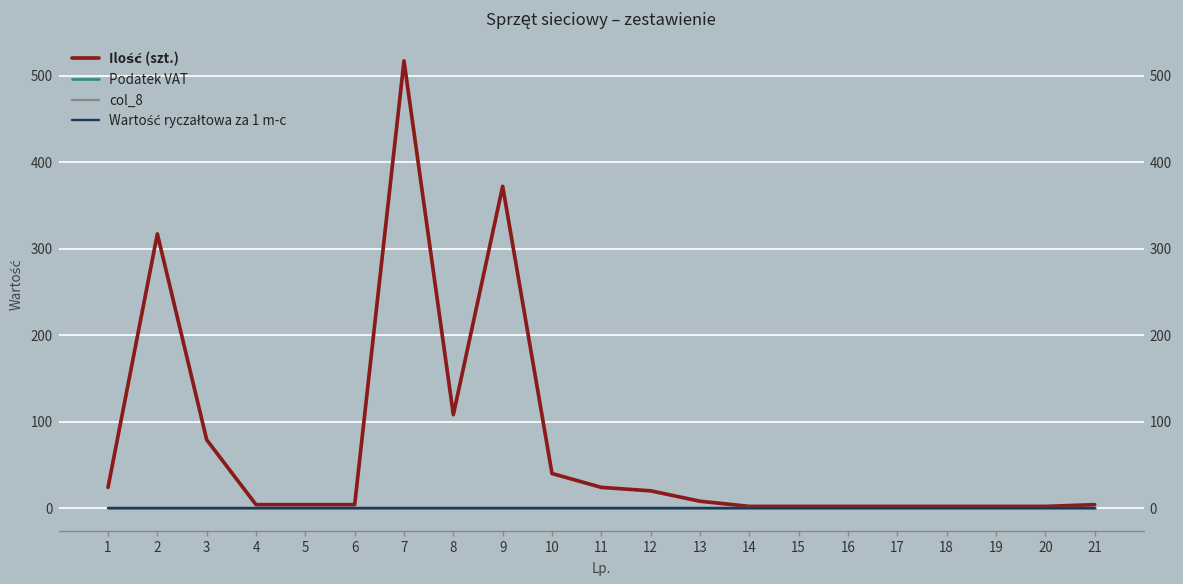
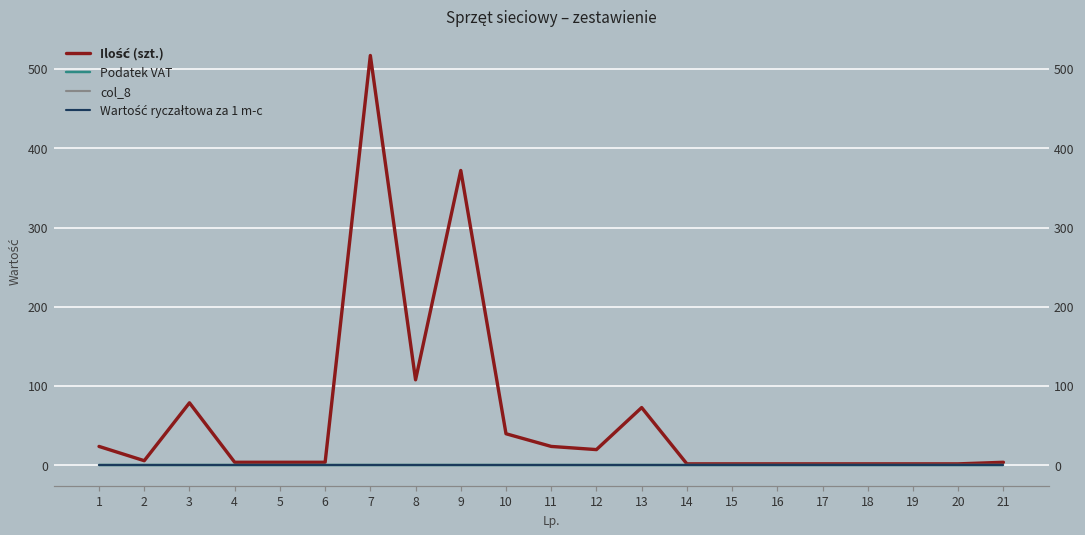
  {
    "Ilość (szt.)": {
      "1": 20,
-     "2": 320,
+     "2": 10,
      "3": 80,
      "4": 0,
      "5": 0,
      "6": 0,
      "7": 520,
      "8": 110,
      "9": 370,
      "10": 40,
      "11": 20,
      "12": 20,
-     "13": 10,
+     "13": 70,
      "21": 0
    },
    "Wartość ryczałtowa za 1 m-c": {
      "1": 0,
      "2": 0,
      "3": 0,
      "4": 0,
      "5": 0,
      "6": 0,
      "7": 0,
      "8": 0,
      "9": 0,
      "10": 0,
      "11": 0,
      "12": 0,
      "13": 0,
      "21": 0
    }
  }
